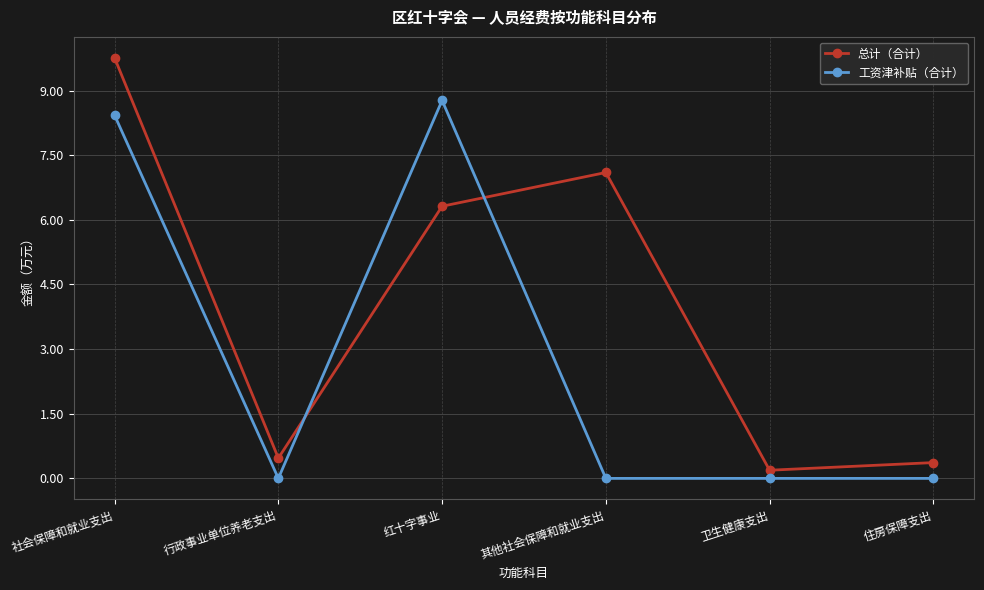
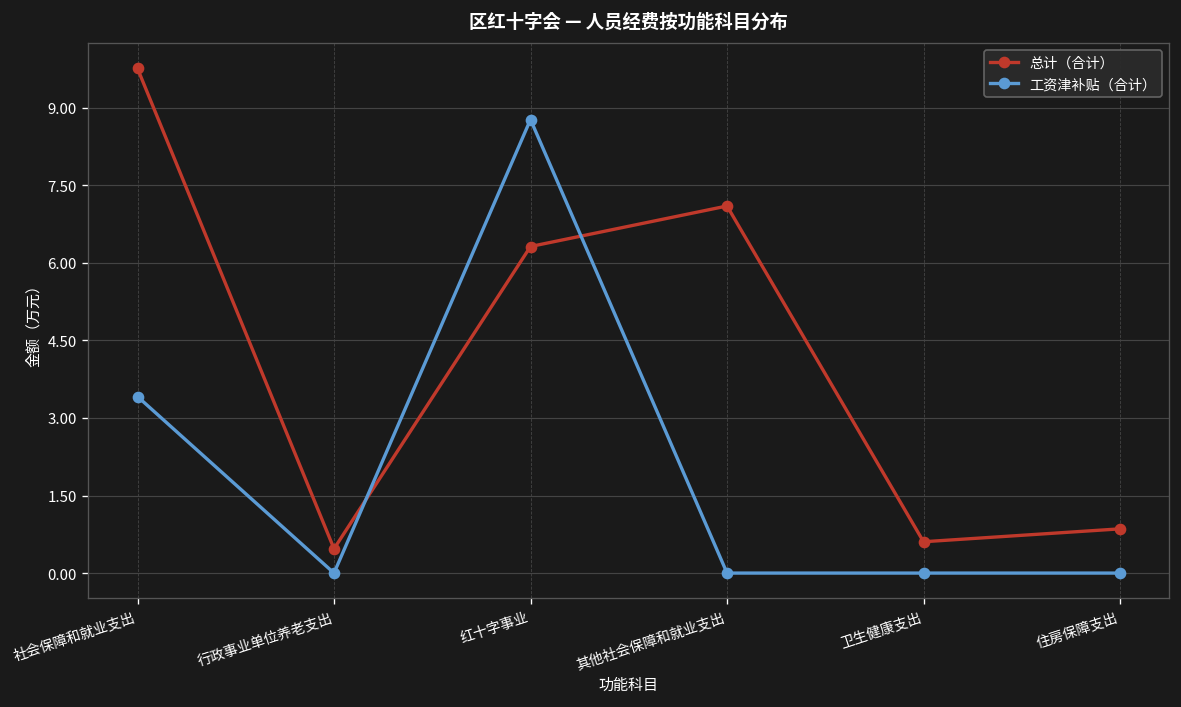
  {
    "总计（合计）": {
      "社会保障和就业支出": 9.8,
      "行政事业单位养老支出": 0.5,
      "红十字事业": 6.3,
      "其他社会保障和就业支出": 7.1,
-     "卫生健康支出": 0.2,
-     "住房保障支出": 0.4
+     "卫生健康支出": 0.6,
+     "住房保障支出": 0.9
    },
    "工资津补贴（合计）": {
-     "社会保障和就业支出": 8.4,
+     "社会保障和就业支出": 3.4,
      "行政事业单位养老支出": 0.0,
      "红十字事业": 8.8,
      "其他社会保障和就业支出": 0.0,
      "卫生健康支出": 0.0,
      "住房保障支出": 0.0
    }
  }
